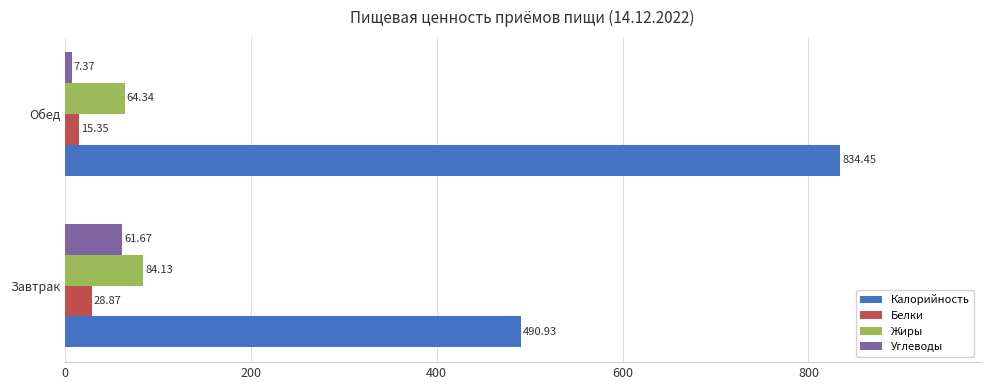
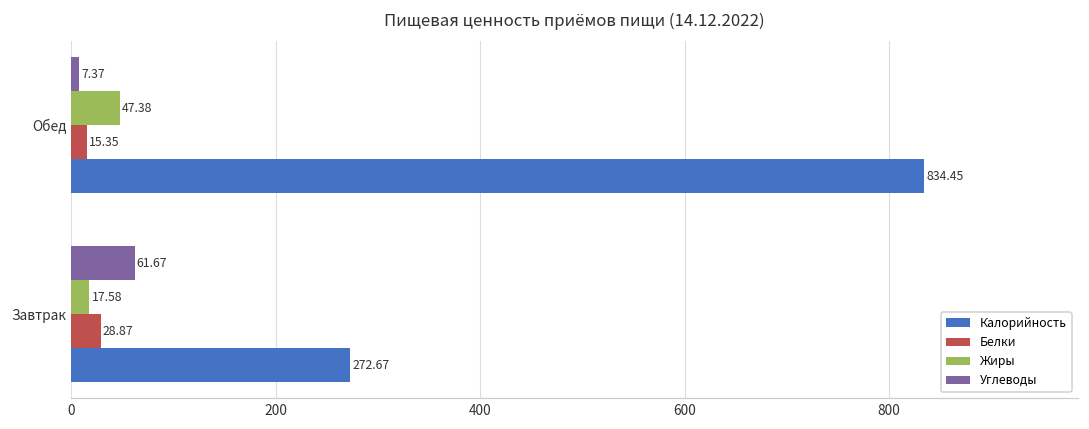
  {
    "Калорийность": {
      "Обед": 834.45,
-     "Завтрак": 490.93
+     "Завтрак": 272.67
    },
    "Белки": {
      "Обед": 15.35,
      "Завтрак": 28.87
    },
    "Жиры": {
-     "Обед": 64.34,
-     "Завтрак": 84.13
+     "Обед": 47.38,
+     "Завтрак": 17.58
    },
    "Углеводы": {
      "Обед": 7.37,
      "Завтрак": 61.67
    }
  }
